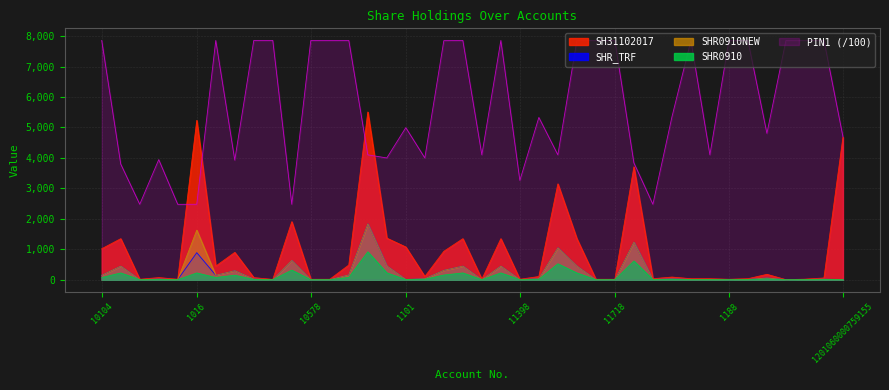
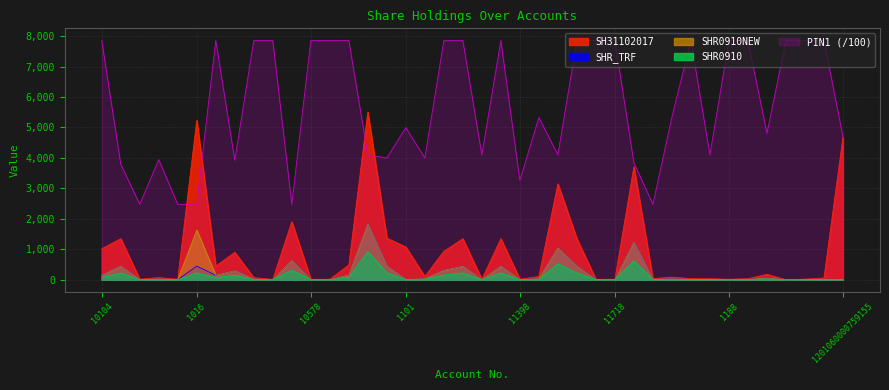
  {
    "SH31102017": {
      "10104": "1,000",
      "1016": "5,200",
      "1101": "1,100"
    },
    "SHR_TRF": {
-     "1016": "900"
+     "1016": "500"
    },
    "SHR0910NEW": {
      "1016": "1,600"
    },
    "SHR0910": {
      "1016": "200"
    },
    "PIN1 (/100)": {
      "10104": "7,900",
      "1016": "2,500",
      "10578": "7,900",
      "1101": "5,000",
      "11398": "3,300"
    }
  }
